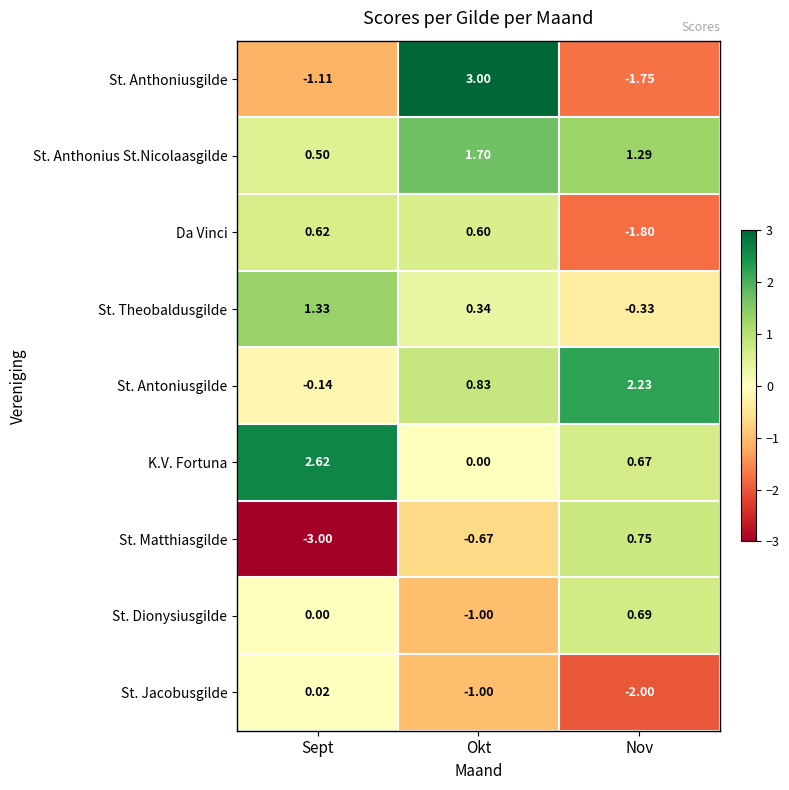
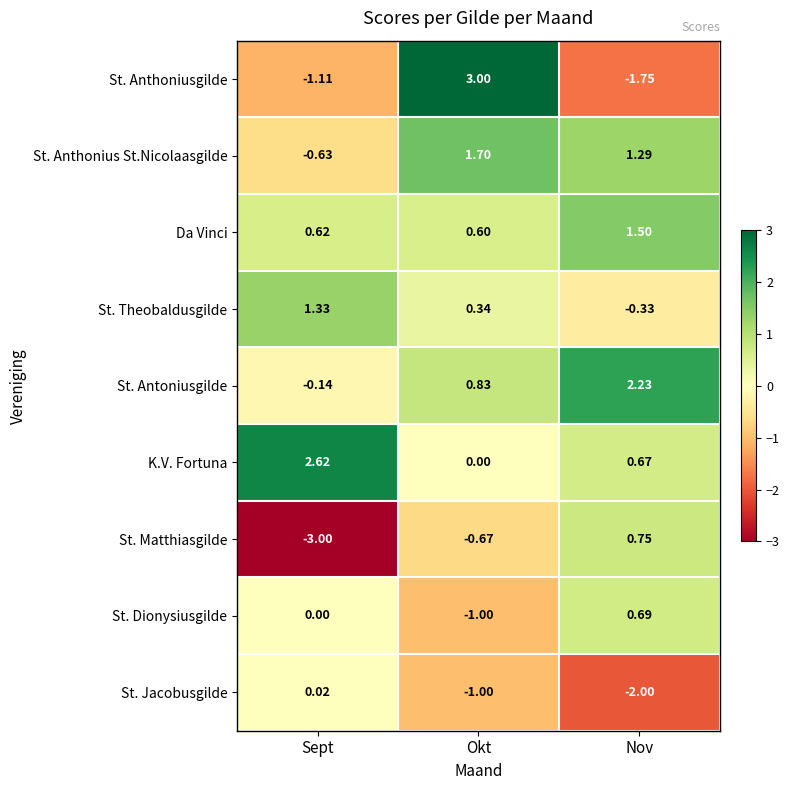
  {
    "St. Anthoniusgilde": {
      "Sept": -1.11,
      "Okt": 3.00,
      "Nov": -1.75
    },
    "St. Anthonius St.Nicolaasgilde": {
-     "Sept": 0.50,
+     "Sept": -0.63,
      "Okt": 1.70,
      "Nov": 1.29
    },
    "Da Vinci": {
      "Sept": 0.62,
      "Okt": 0.60,
-     "Nov": -1.80
+     "Nov": 1.50
    },
    "St. Theobaldusgilde": {
      "Sept": 1.33,
      "Okt": 0.34,
      "Nov": -0.33
    },
    "St. Antoniusgilde": {
      "Sept": -0.14,
      "Okt": 0.83,
      "Nov": 2.23
    },
    "K.V. Fortuna": {
      "Sept": 2.62,
      "Okt": 0.00,
      "Nov": 0.67
    },
    "St. Matthiasgilde": {
      "Sept": -3.00,
      "Okt": -0.67,
      "Nov": 0.75
    },
    "St. Dionysiusgilde": {
      "Sept": 0.00,
      "Okt": -1.00,
      "Nov": 0.69
    },
    "St. Jacobusgilde": {
      "Sept": 0.02,
      "Okt": -1.00,
      "Nov": -2.00
    }
  }
